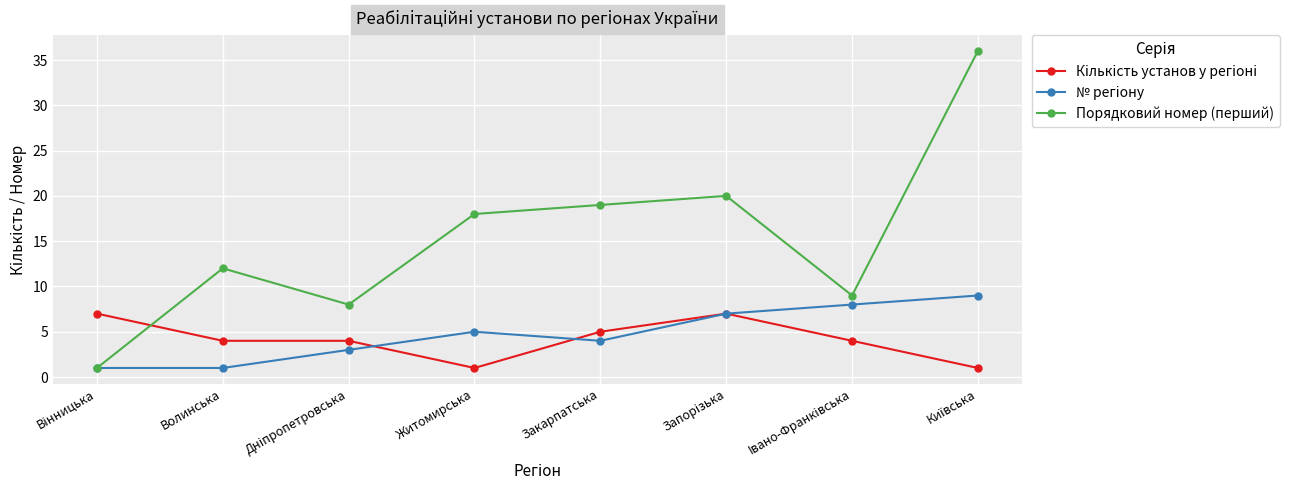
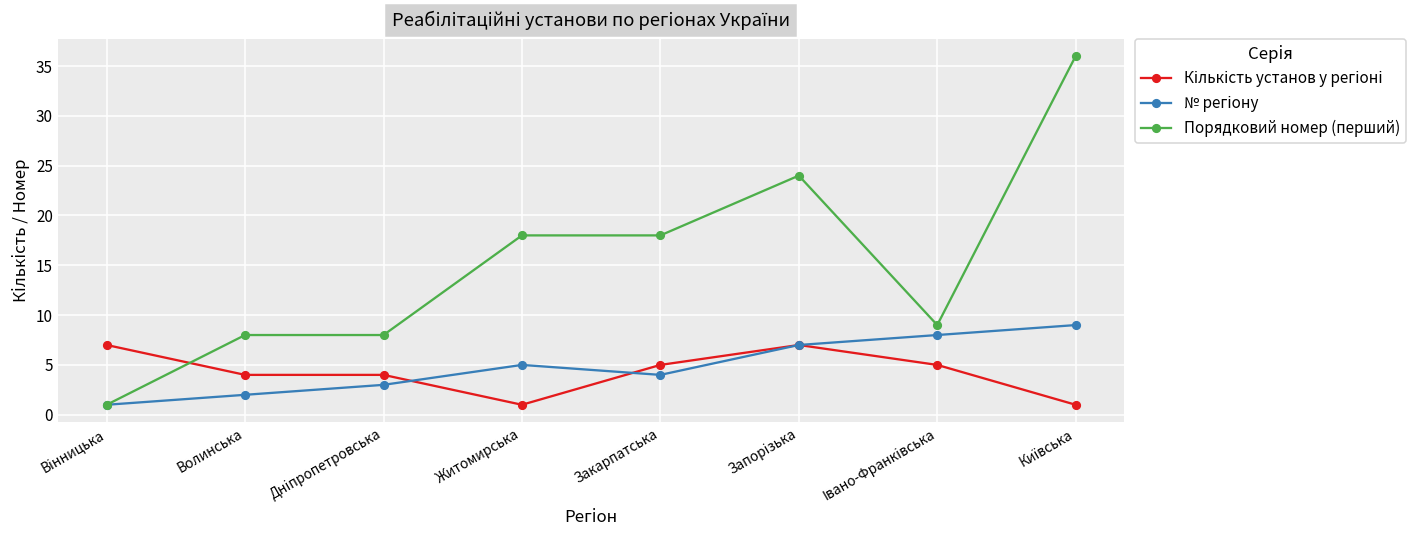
  {
    "Кількість установ у регіоні": {
      "Вінницька": 7,
      "Волинська": 4,
      "Дніпропетровська": 4,
      "Житомирська": 1,
      "Закарпатська": 5,
-     "Івано-Франківська": 4,
+     "Івано-Франківська": 5,
      "Київська": 1
    },
    "№ регіону": {
-     "Волинська": 1,
+     "Волинська": 2,
      "Дніпропетровська": 3,
      "Житомирська": 5,
      "Закарпатська": 4,
      "Івано-Франківська": 8,
      "Київська": 9
    },
    "Порядковий номер (перший)": {
-     "Волинська": 12,
+     "Волинська": 8,
      "Дніпропетровська": 8,
      "Житомирська": 18,
-     "Закарпатська": 19,
-     "Запорізька": 20,
+     "Закарпатська": 18,
+     "Запорізька": 24,
      "Івано-Франківська": 9,
      "Київська": 36
    }
  }
